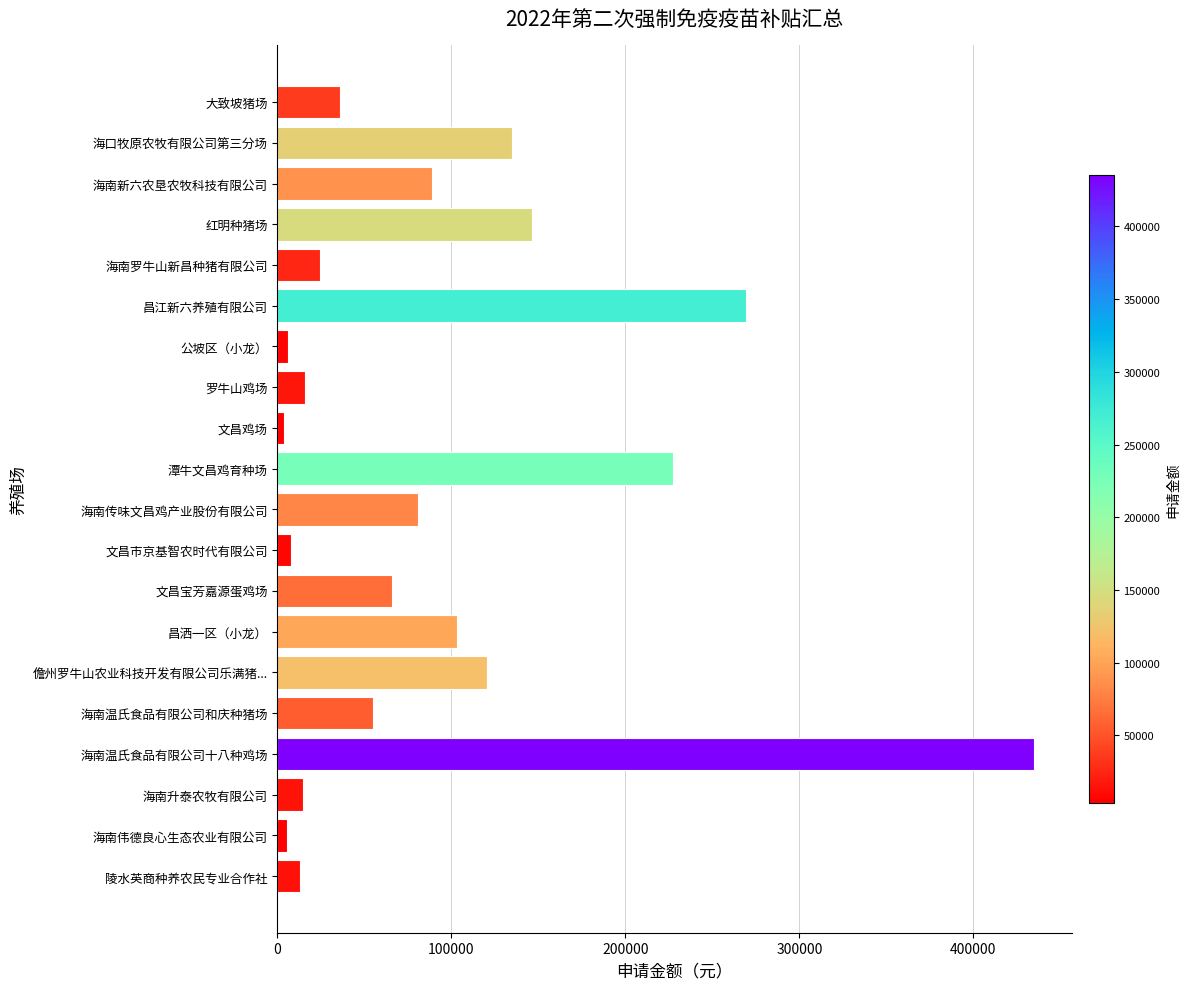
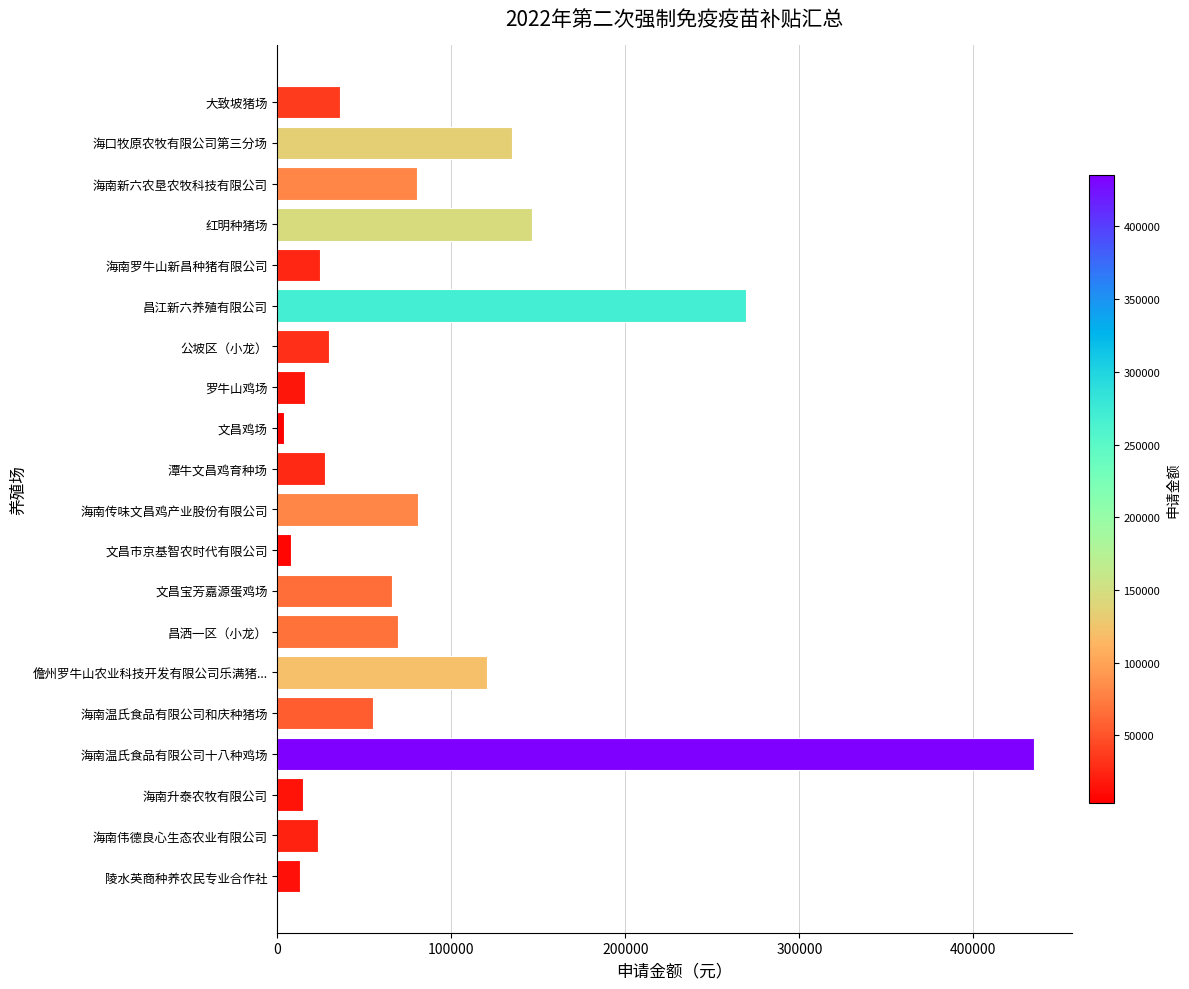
  {
    "大致坡猪场": 36000,
    "海口牧原农牧有限公司第三分场": 135000,
-   "海南新六农垦农牧科技有限公司": 89000,
+   "海南新六农垦农牧科技有限公司": 81000,
    "红明种猪场": 146000,
    "海南罗牛山新昌种猪有限公司": 24000,
    "昌江新六养殖有限公司": 269000,
-   "公坡区（小龙）": 6000,
+   "公坡区（小龙）": 29000,
    "罗牛山鸡场": 16000,
    "文昌鸡场": 4000,
-   "潭牛文昌鸡育种场": 227000,
+   "潭牛文昌鸡育种场": 27000,
    "海南传味文昌鸡产业股份有限公司": 81000,
    "文昌市京基智农时代有限公司": 8000,
    "文昌宝芳嘉源蛋鸡场": 66000,
-   "昌洒一区（小龙）": 103000,
+   "昌洒一区（小龙）": 69000,
    "儋州罗牛山农业科技开发有限公司乐满猪...": 120000,
    "海南温氏食品有限公司和庆种猪场": 55000,
    "海南温氏食品有限公司十八种鸡场": 435000,
    "海南升泰农牧有限公司": 15000,
-   "海南伟德良心生态农业有限公司": 5000,
+   "海南伟德良心生态农业有限公司": 23000,
    "陵水英商种养农民专业合作社": 13000
  }
